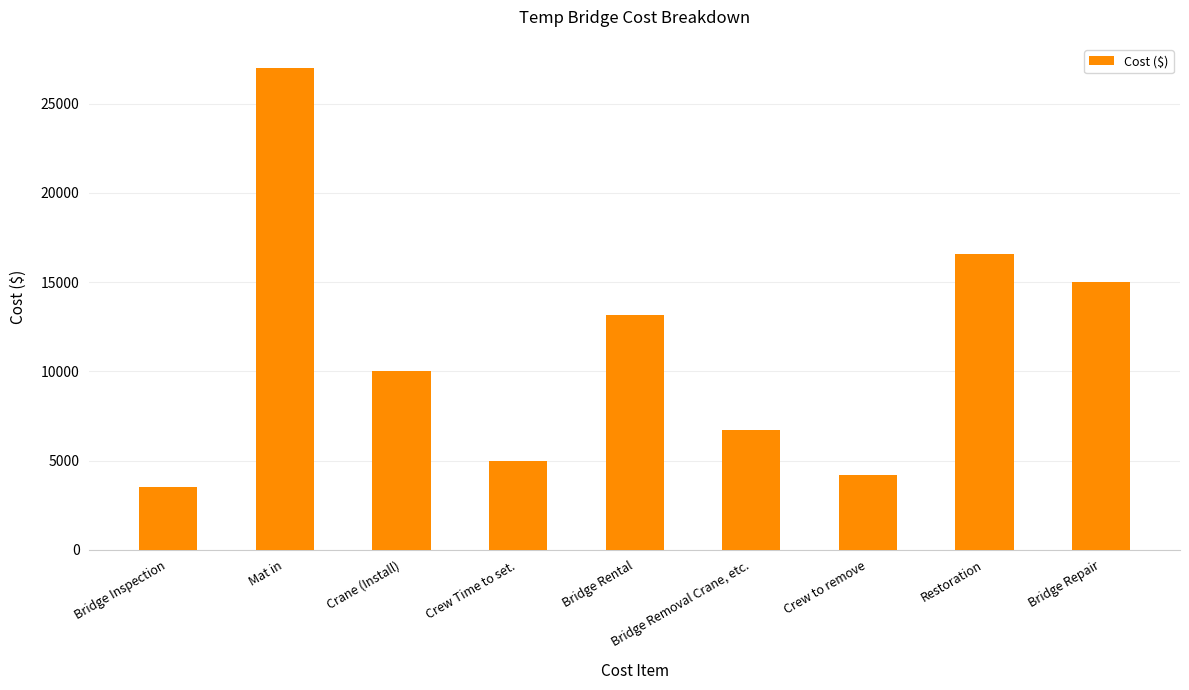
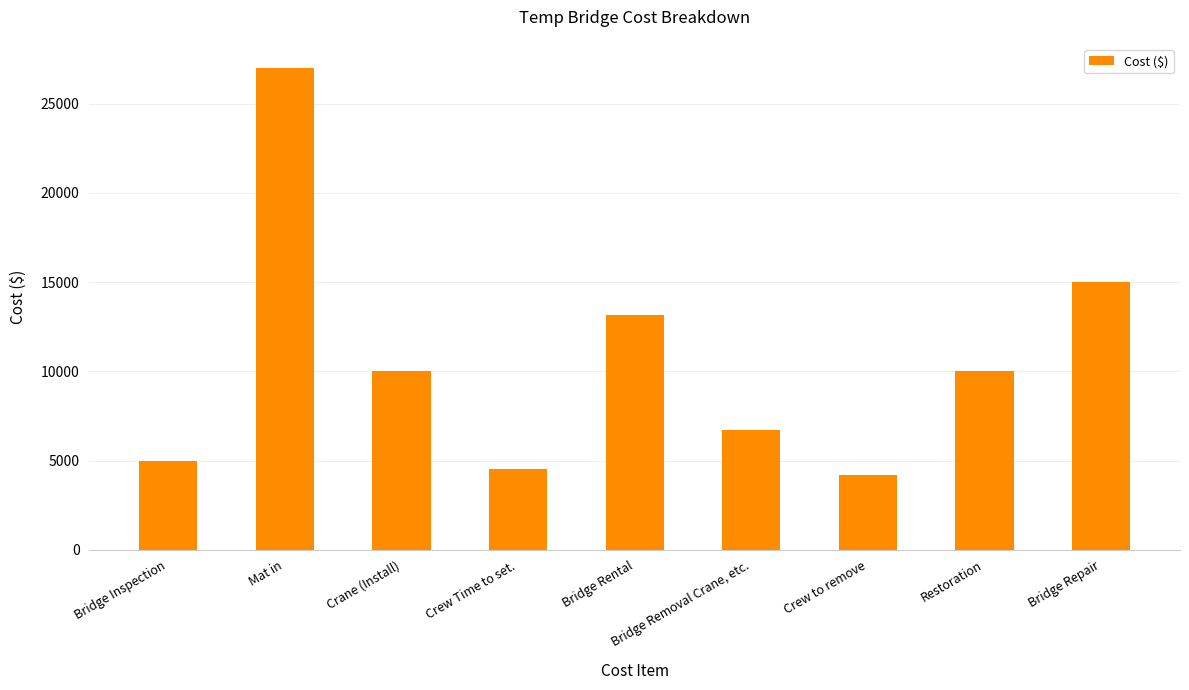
  {
-   "Bridge Inspection": 3600,
+   "Bridge Inspection": 5000,
    "Mat in": 27000,
    "Crane (Install)": 10000,
-   "Crew Time to set.": 5000,
+   "Crew Time to set.": 4500,
    "Bridge Rental": 13100,
    "Bridge Removal Crane, etc.": 6700,
    "Crew to remove": 4200,
-   "Restoration": 16600,
+   "Restoration": 10000,
    "Bridge Repair": 15000
  }
